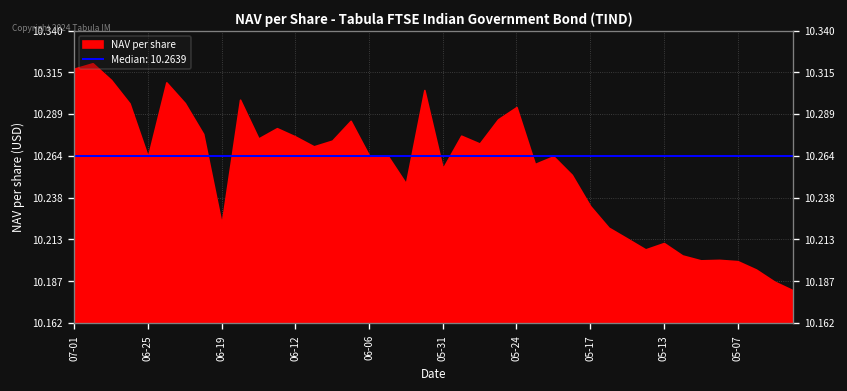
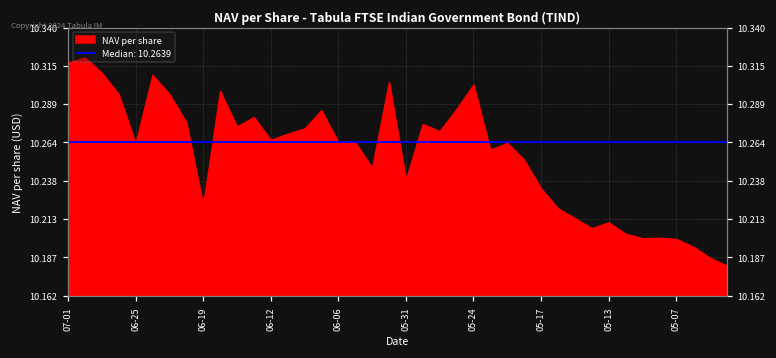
  {
    "07-01": 10.317,
    "06-25": 10.263,
    "06-19": 10.222,
-   "06-12": 10.276,
+   "06-12": 10.265,
    "06-06": 10.264,
-   "05-31": 10.256,
-   "05-24": 10.294,
+   "05-31": 10.239,
+   "05-24": 10.302,
    "05-17": 10.233,
    "05-13": 10.210,
    "05-07": 10.199
  }
